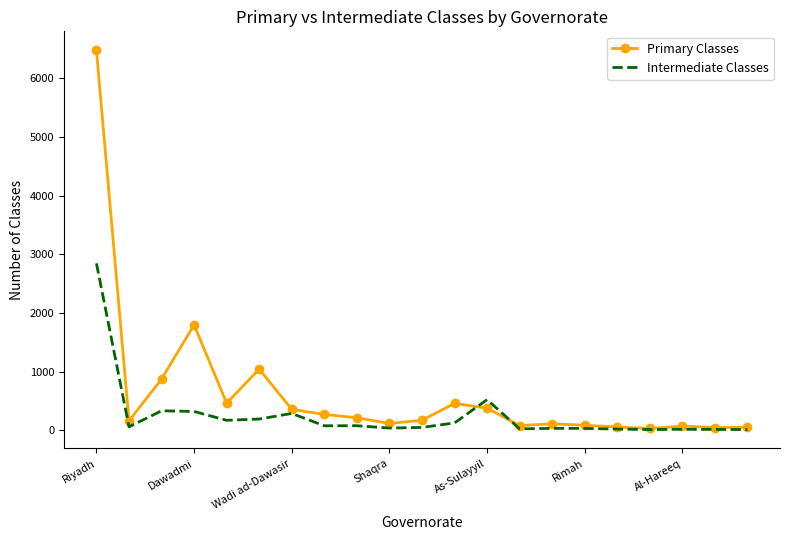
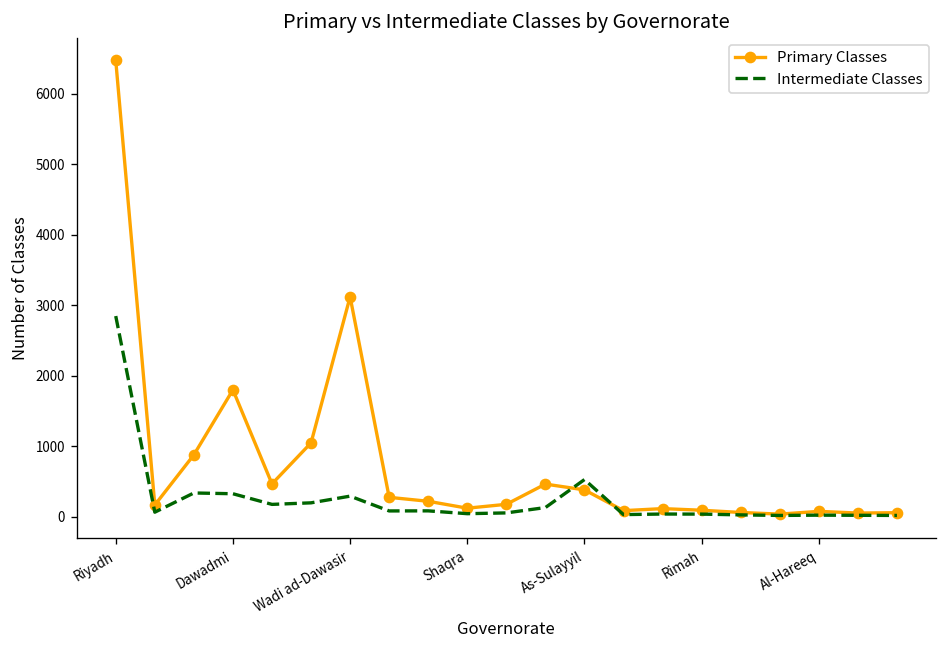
  {
    "Primary Classes": {
      "Riyadh": 6500,
      "Dawadmi": 1800,
-     "Wadi ad-Dawasir": 400,
+     "Wadi ad-Dawasir": 3100,
      "Shaqra": 100,
      "As-Sulayyil": 400,
      "Rimah": 100,
      "Al-Hareeq": 100
    },
    "Intermediate Classes": {
      "Riyadh": 2800,
      "Dawadmi": 300,
      "Wadi ad-Dawasir": 300,
      "Shaqra": 0,
      "As-Sulayyil": 500,
      "Rimah": 0,
      "Al-Hareeq": 0
    }
  }
